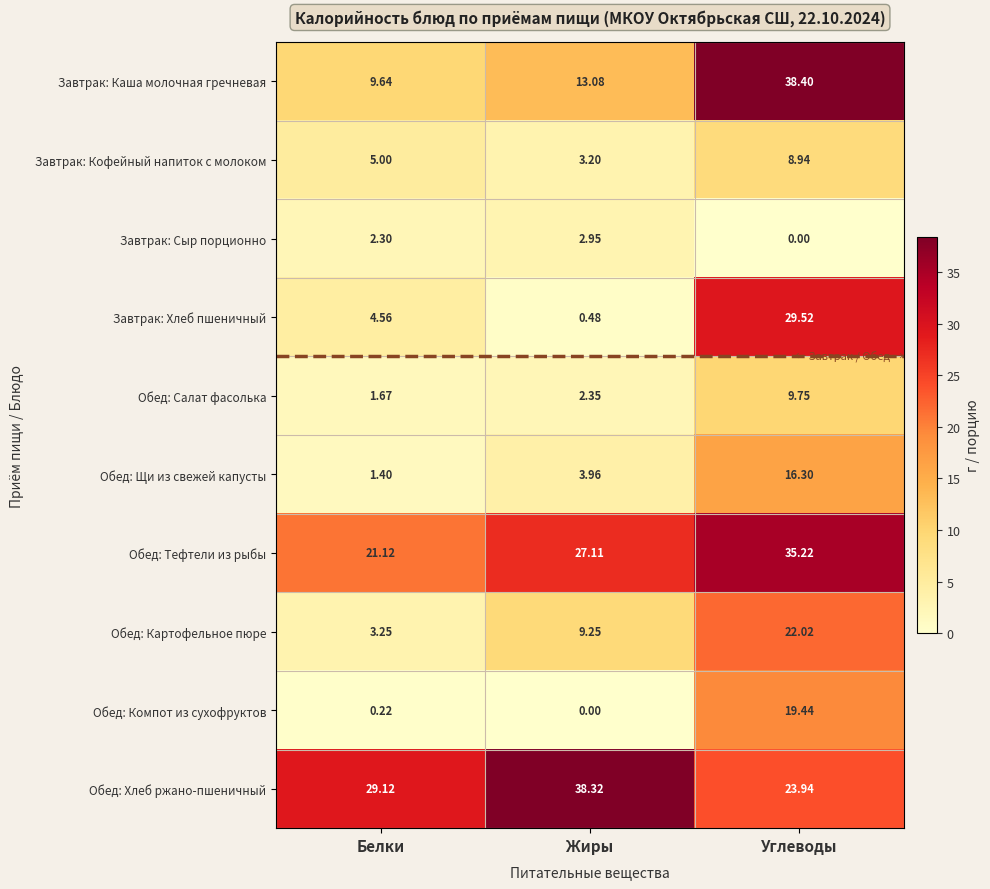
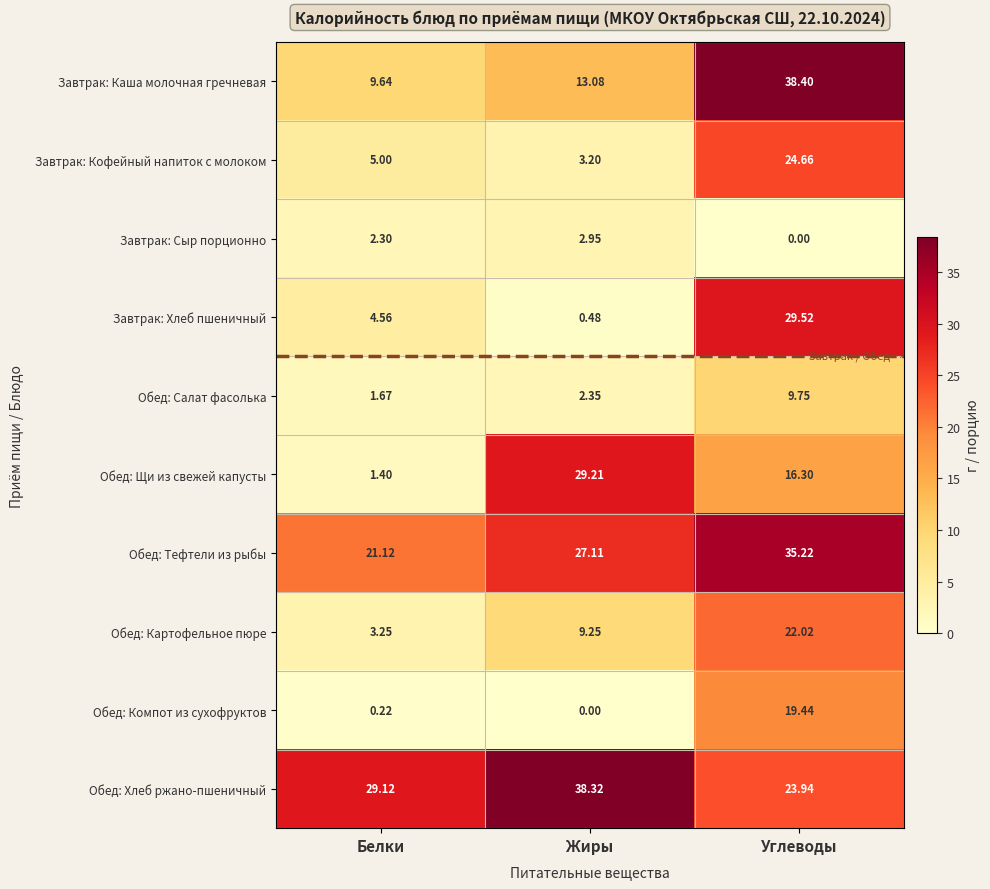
  {
    "Завтрак: Каша молочная гречневая": {
      "Белки": 9.64,
      "Жиры": 13.08,
      "Углеводы": 38.40
    },
    "Завтрак: Кофейный напиток с молоком": {
      "Белки": 5.00,
      "Жиры": 3.20,
-     "Углеводы": 8.94
+     "Углеводы": 24.66
    },
    "Завтрак: Сыр порционно": {
      "Белки": 2.30,
      "Жиры": 2.95,
      "Углеводы": 0.00
    },
    "Завтрак: Хлеб пшеничный": {
      "Белки": 4.56,
      "Жиры": 0.48
    },
    "Обед: Салат фасолька": {
      "Белки": 1.67,
      "Жиры": 2.35,
      "Углеводы": 9.75
    },
    "Обед: Щи из свежей капусты": {
      "Белки": 1.40,
-     "Жиры": 3.96,
+     "Жиры": 29.21,
      "Углеводы": 16.30
    },
    "Обед: Тефтели из рыбы": {
      "Белки": 21.12,
      "Жиры": 27.11,
      "Углеводы": 35.22
    },
    "Обед: Картофельное пюре": {
      "Белки": 3.25,
      "Жиры": 9.25,
      "Углеводы": 22.02
    },
    "Обед: Компот из сухофруктов": {
      "Белки": 0.22,
      "Жиры": 0.00,
      "Углеводы": 19.44
    },
    "Обед: Хлеб ржано-пшеничный": {
      "Белки": 29.12,
      "Жиры": 38.32,
      "Углеводы": 23.94
    }
  }
